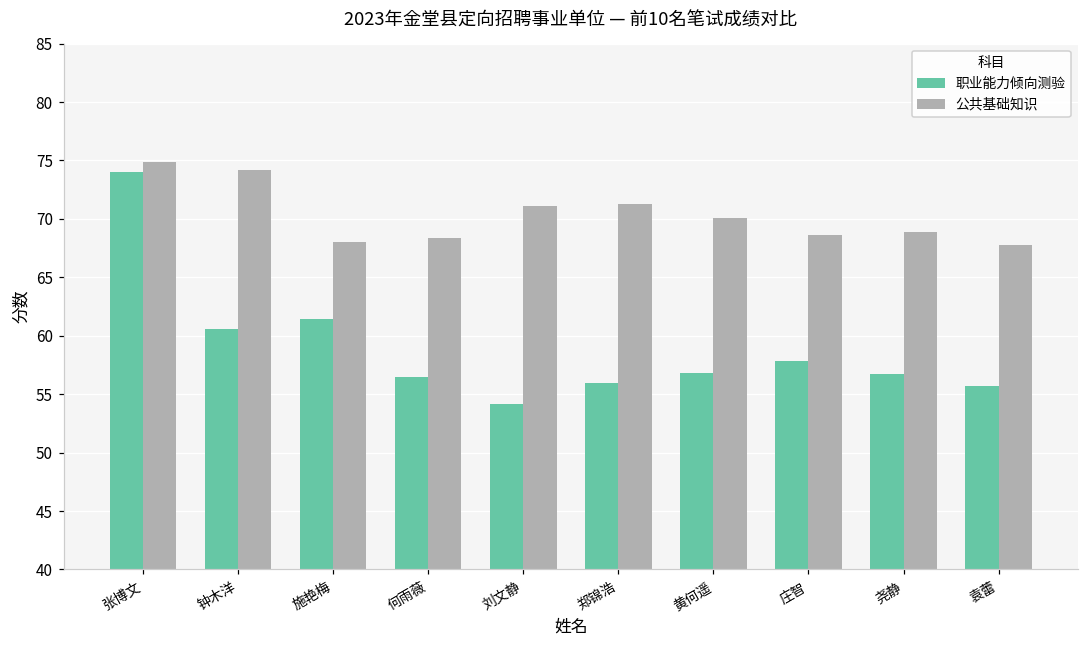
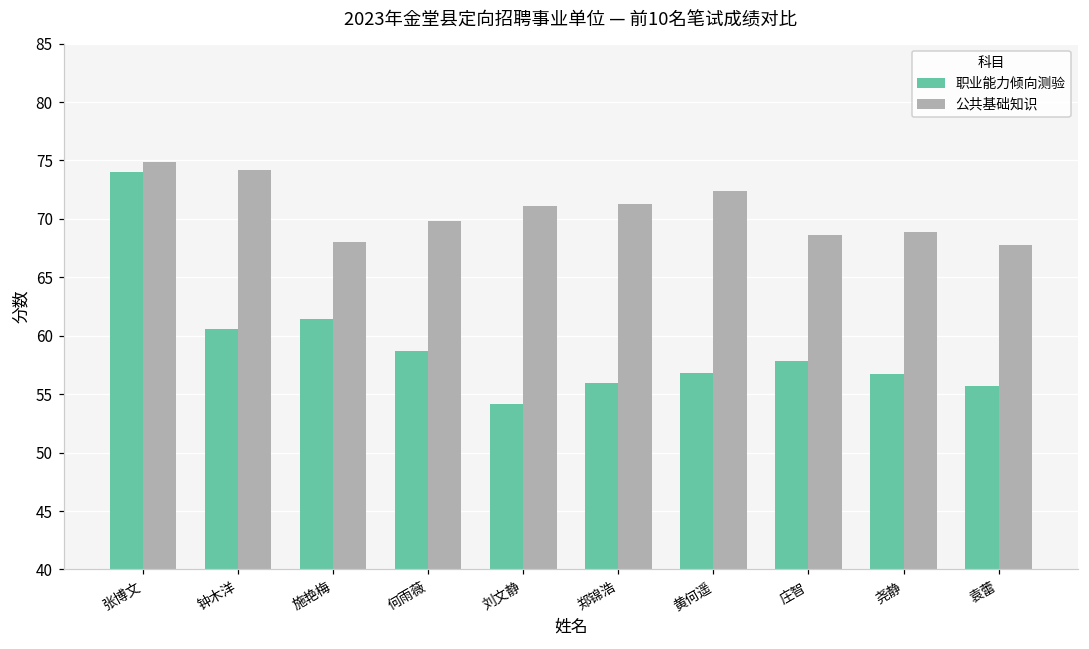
  {
    "职业能力倾向测验": {
      "张博文": 74.0,
      "钟木洋": 60.6,
      "施艳梅": 61.4,
-     "何雨薇": 56.5,
+     "何雨薇": 58.7,
      "刘文静": 54.2,
      "郑锦浩": 56.0,
      "黄何遥": 56.8,
      "庄智": 57.8,
      "尧静": 56.7,
      "袁蕾": 55.7
    },
    "公共基础知识": {
      "张博文": 74.9,
      "钟木洋": 74.2,
      "施艳梅": 68.0,
-     "何雨薇": 68.4,
+     "何雨薇": 69.8,
      "刘文静": 71.1,
      "郑锦浩": 71.3,
-     "黄何遥": 70.1,
+     "黄何遥": 72.4,
      "庄智": 68.6,
      "尧静": 68.9,
      "袁蕾": 67.8
    }
  }
